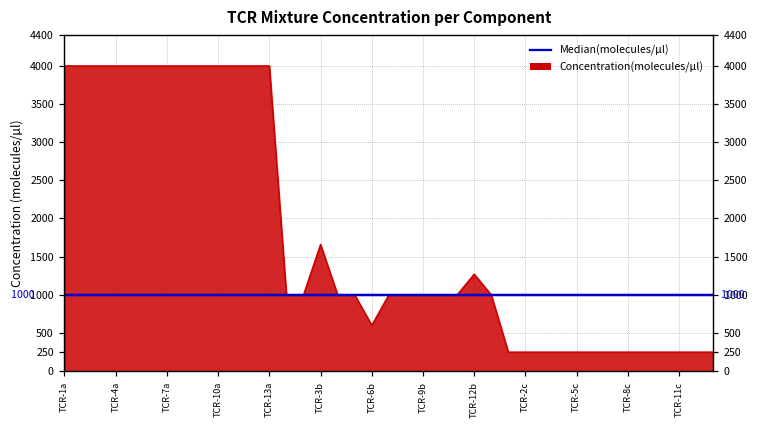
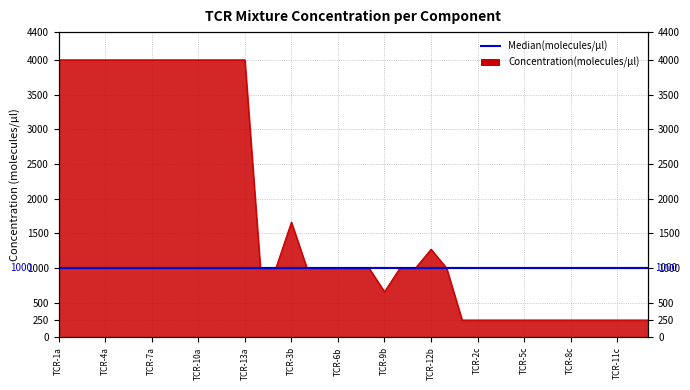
  {
    "TCR-1a": 4000,
    "TCR-4a": 4000,
    "TCR-7a": 4000,
    "TCR-10a": 4000,
    "TCR-13a": 4000,
    "TCR-3b": 1700,
-   "TCR-6b": 600,
-   "TCR-9b": 1000,
+   "TCR-6b": 1000,
+   "TCR-9b": 700,
    "TCR-12b": 1300,
    "TCR-2c": 300,
    "TCR-5c": 300,
    "TCR-8c": 300,
    "TCR-11c": 300
  }
